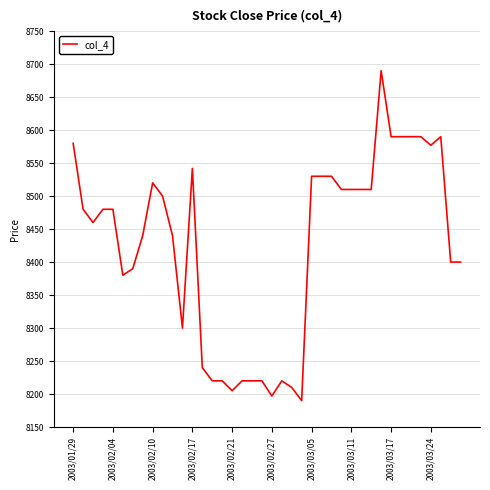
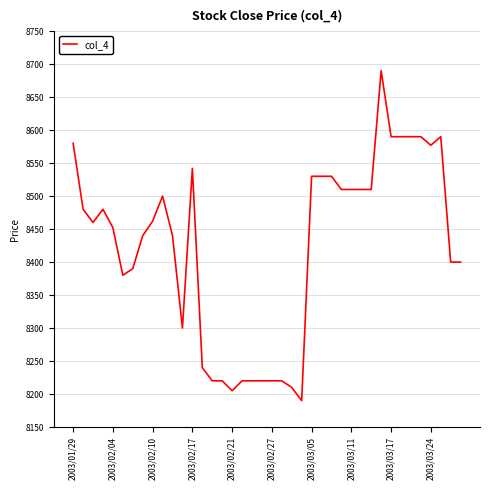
  {
    "2003/01/29": 8580,
-   "2003/02/04": 8480,
-   "2003/02/10": 8520,
+   "2003/02/04": 8450,
+   "2003/02/10": 8460,
    "2003/02/17": 8540,
    "2003/02/21": 8210,
-   "2003/02/27": 8200,
+   "2003/02/27": 8220,
    "2003/03/05": 8530,
    "2003/03/11": 8510,
    "2003/03/17": 8590,
    "2003/03/24": 8580
  }
